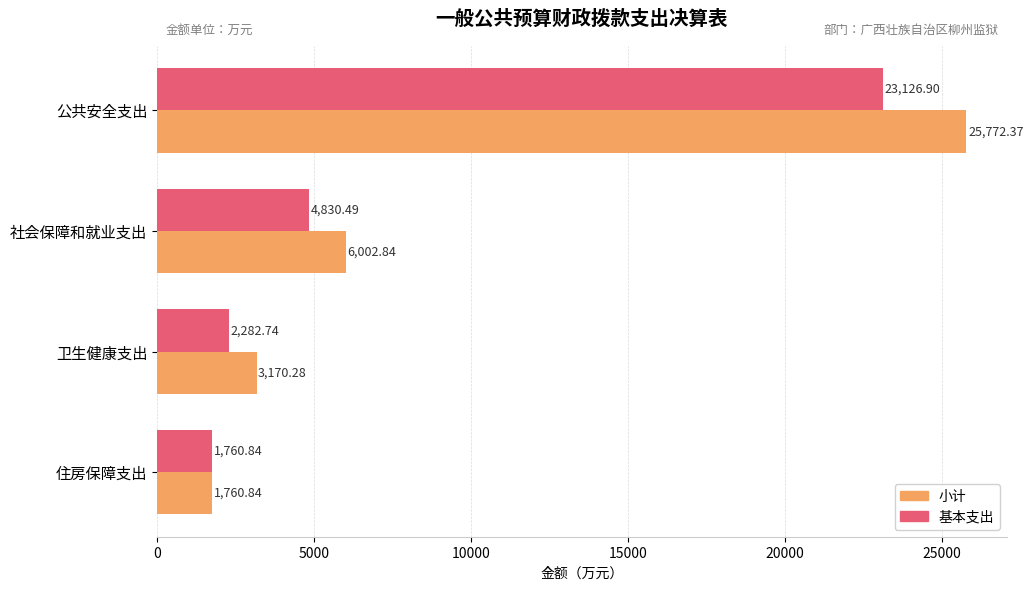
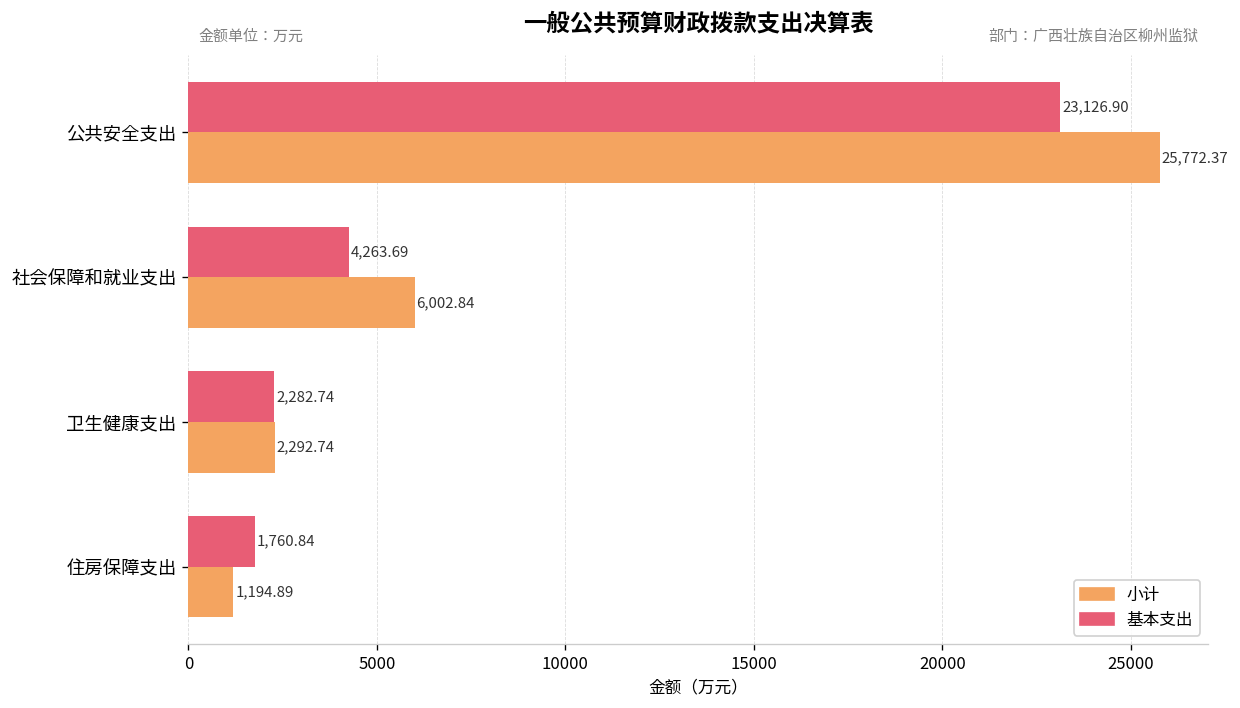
  {
    "小计": {
      "公共安全支出": "25,772.37",
      "社会保障和就业支出": "6,002.84",
-     "卫生健康支出": "3,170.28",
-     "住房保障支出": "1,760.84"
+     "卫生健康支出": "2,292.74",
+     "住房保障支出": "1,194.89"
    },
    "基本支出": {
      "公共安全支出": "23,126.90",
-     "社会保障和就业支出": "4,830.49",
+     "社会保障和就业支出": "4,263.69",
      "卫生健康支出": "2,282.74",
      "住房保障支出": "1,760.84"
    }
  }
